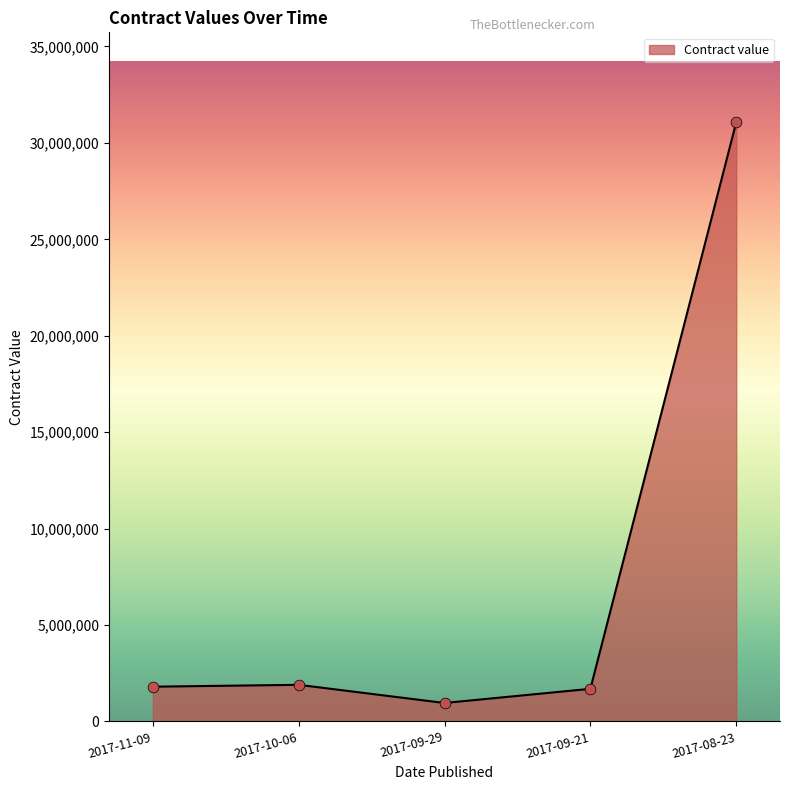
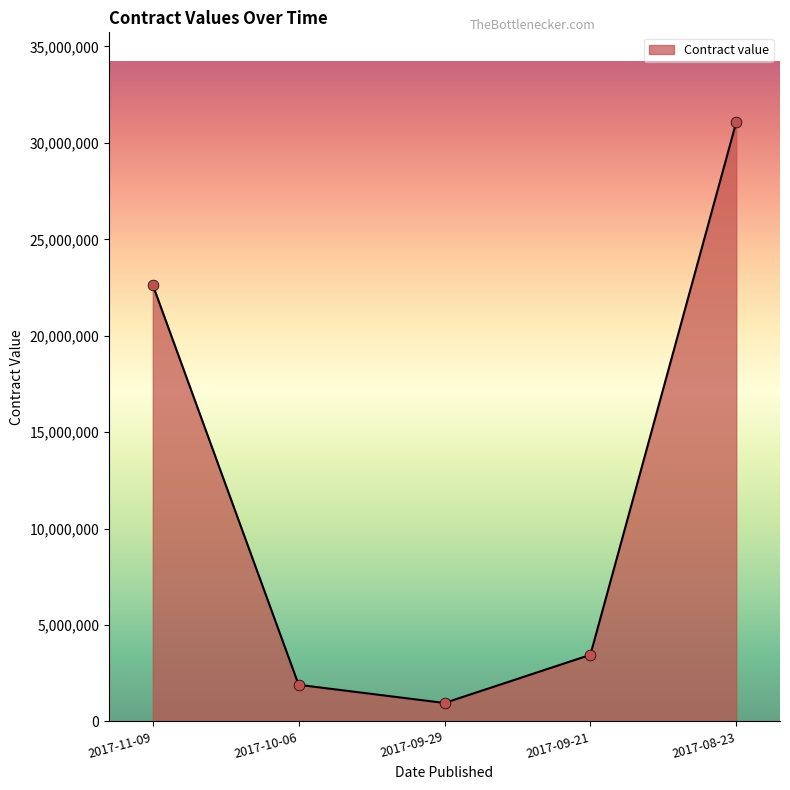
  {
-   "2017-11-09": "1,800,000",
+   "2017-11-09": "22,600,000",
    "2017-10-06": "1,900,000",
    "2017-09-29": "1,000,000",
-   "2017-09-21": "1,700,000",
+   "2017-09-21": "3,500,000",
    "2017-08-23": "31,100,000"
  }
